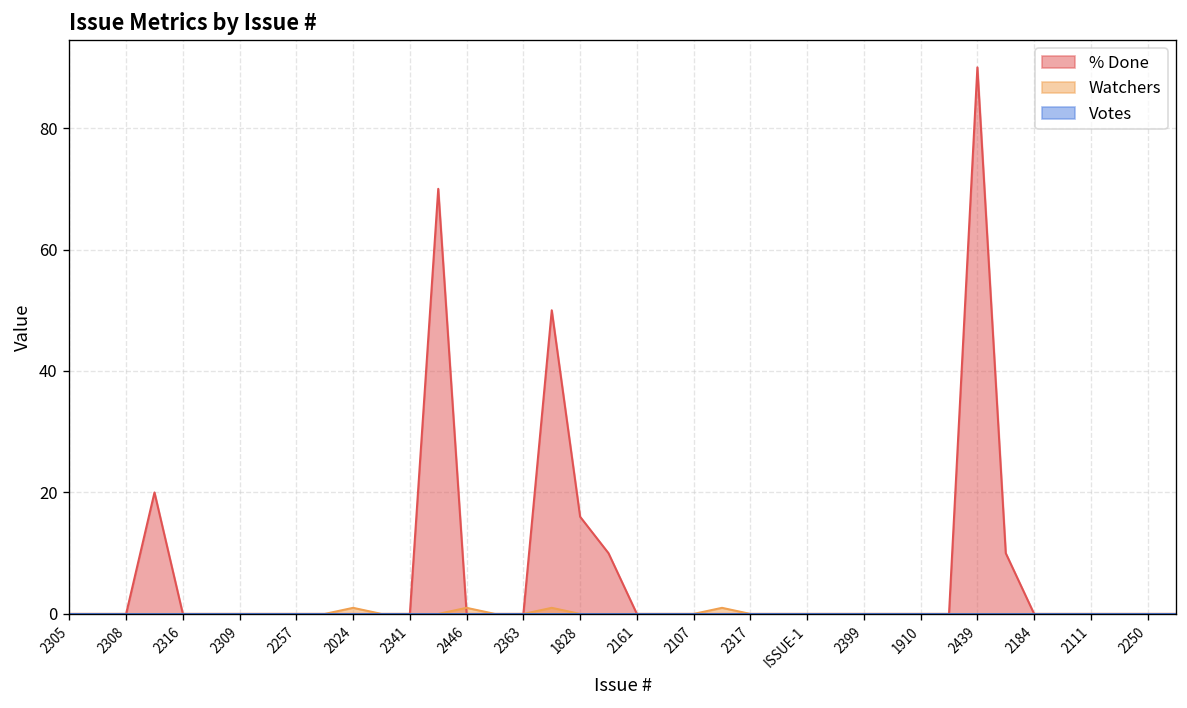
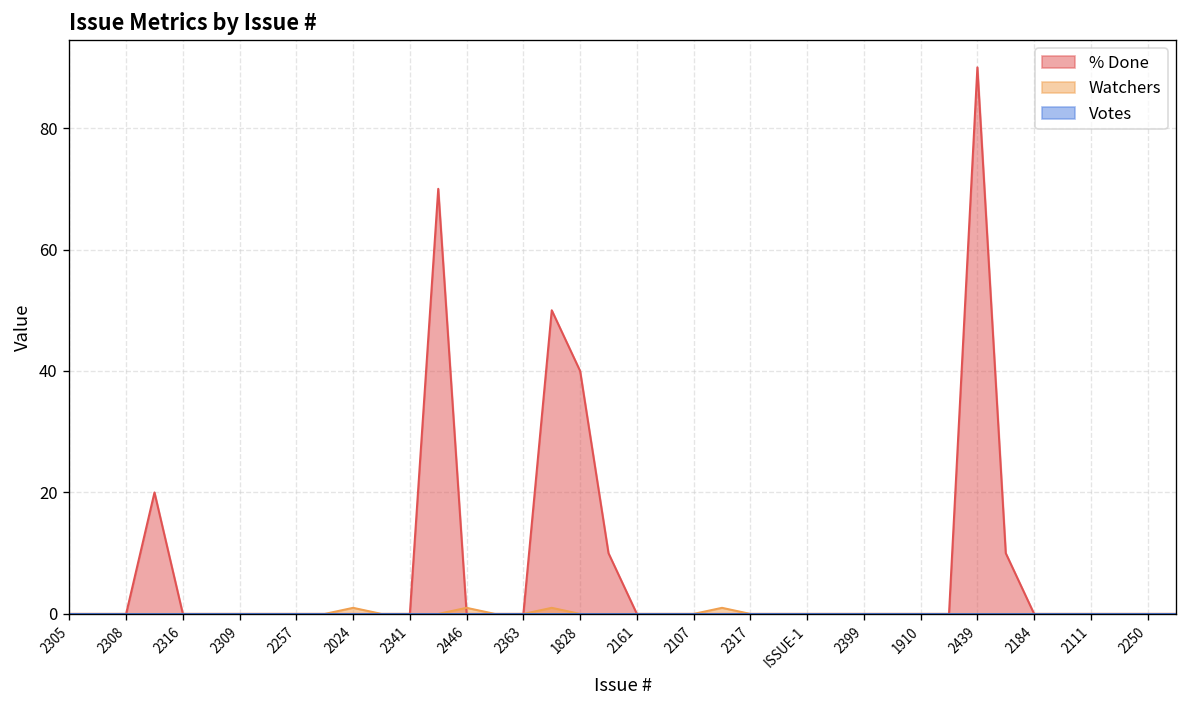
  {
    "% Done": {
-     "1828": 16,
+     "1828": 40,
      "2439": 90
    },
    "Watchers": {
      "2024": 1,
      "2446": 1
    }
  }
